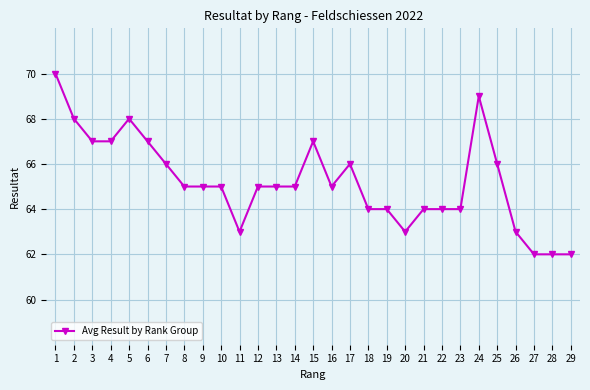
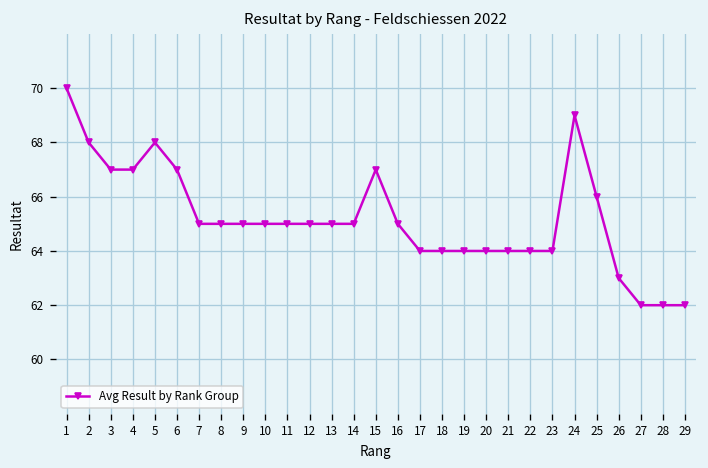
  {
    "1": 70,
    "2": 68,
    "3": 67,
    "4": 67,
    "5": 68,
    "6": 67,
-   "7": 66,
+   "7": 65,
    "8": 65,
    "9": 65,
    "10": 65,
-   "11": 63,
+   "11": 65,
    "12": 65,
    "13": 65,
    "14": 65,
    "15": 67,
    "16": 65,
-   "17": 66,
+   "17": 64,
    "18": 64,
    "19": 64,
-   "20": 63,
+   "20": 64,
    "21": 64,
    "22": 64,
    "23": 64,
    "24": 69,
    "25": 66,
    "26": 63,
    "27": 62,
    "28": 62,
    "29": 62
  }
